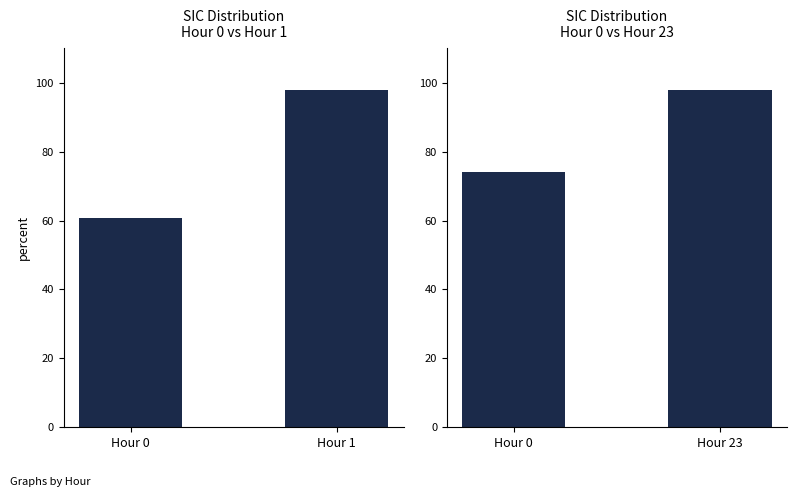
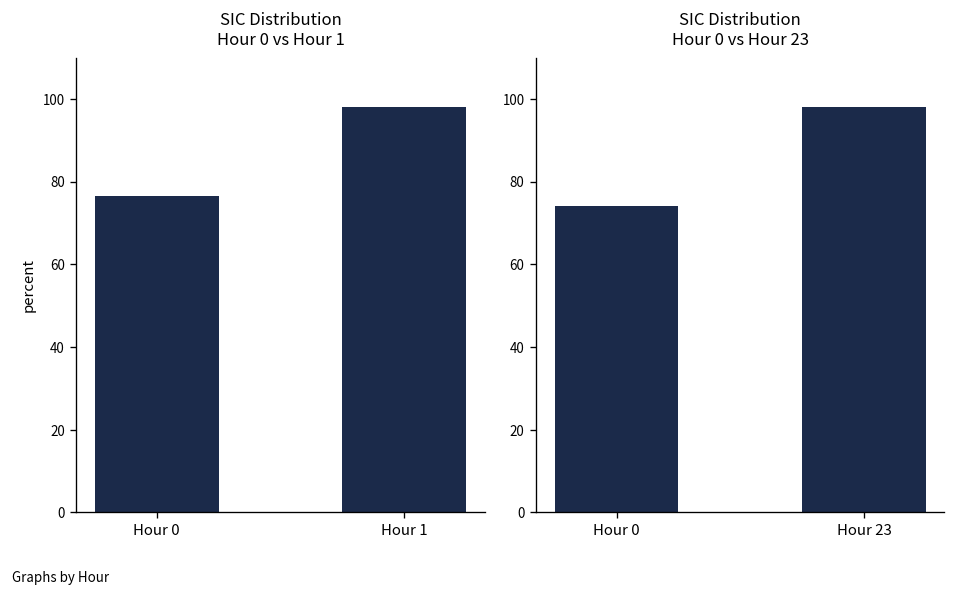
  {
    "SIC Distribution Hour 0 vs Hour 1": {
-     "Hour 0": 61,
+     "Hour 0": 76,
      "Hour 1": 98
    },
    "SIC Distribution Hour 0 vs Hour 23": {
      "Hour 0": 74,
      "Hour 23": 98
    }
  }
